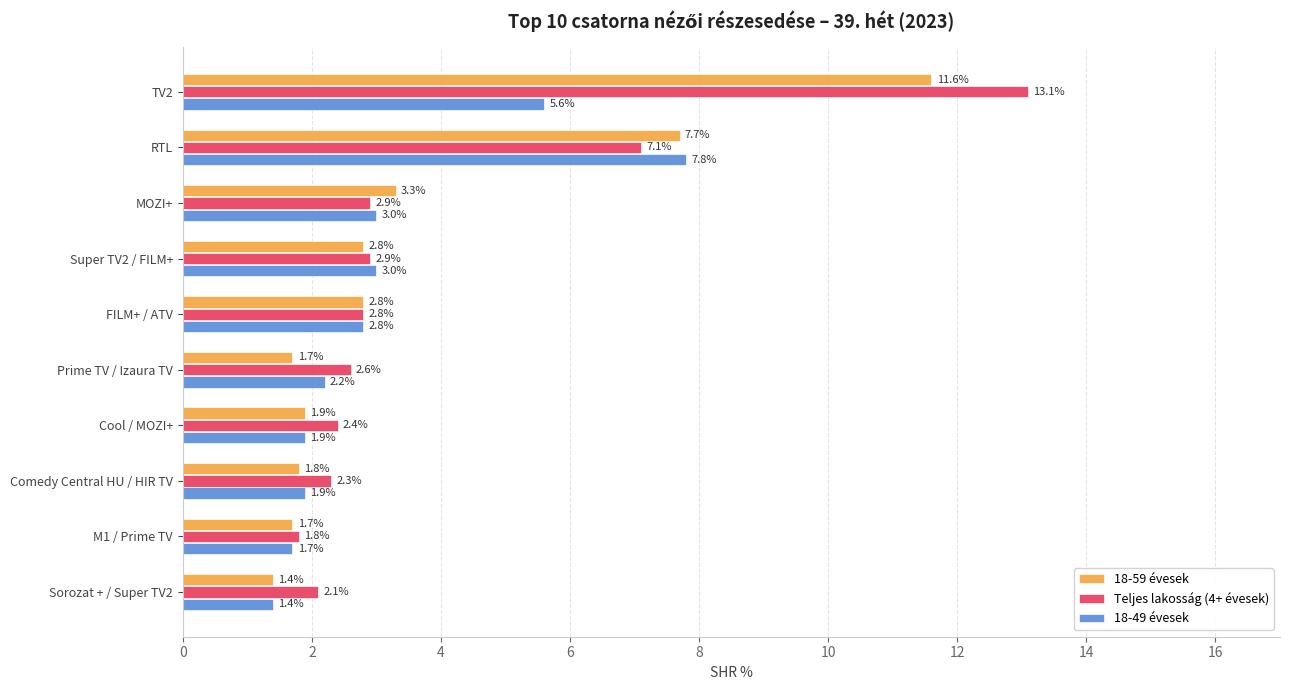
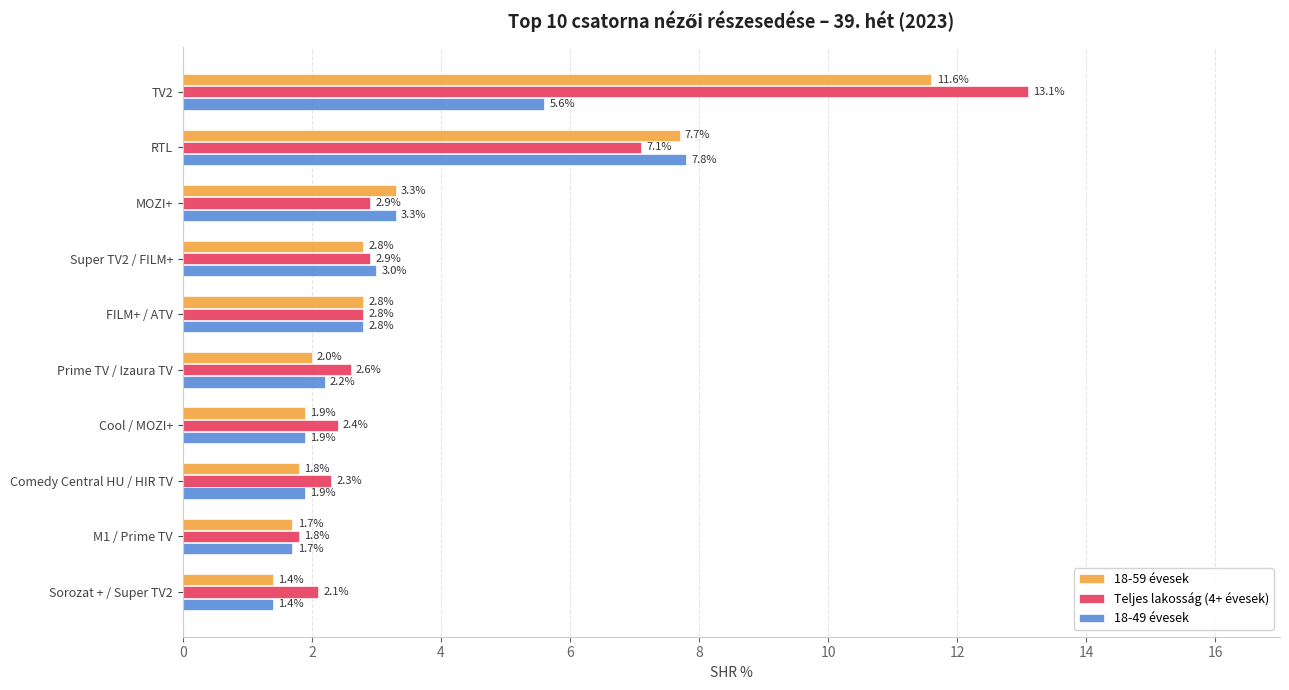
  {
    "18-59 évesek": {
      "TV2": "11.6%",
      "RTL": "7.7%",
      "MOZI+": "3.3%",
      "Super TV2 / FILM+": "2.8%",
      "FILM+ / ATV": "2.8%",
-     "Prime TV / Izaura TV": "1.7%",
+     "Prime TV / Izaura TV": "2.0%",
      "Cool / MOZI+": "1.9%",
      "Comedy Central HU / HIR TV": "1.8%",
      "M1 / Prime TV": "1.7%",
      "Sorozat + / Super TV2": "1.4%"
    },
    "Teljes lakosság (4+ évesek)": {
      "TV2": "13.1%",
      "RTL": "7.1%",
      "MOZI+": "2.9%",
      "Super TV2 / FILM+": "2.9%",
      "FILM+ / ATV": "2.8%",
      "Prime TV / Izaura TV": "2.6%",
      "Cool / MOZI+": "2.4%",
      "Comedy Central HU / HIR TV": "2.3%",
      "M1 / Prime TV": "1.8%",
      "Sorozat + / Super TV2": "2.1%"
    },
    "18-49 évesek": {
      "TV2": "5.6%",
      "RTL": "7.8%",
-     "MOZI+": "3.0%",
+     "MOZI+": "3.3%",
      "Super TV2 / FILM+": "3.0%",
      "FILM+ / ATV": "2.8%",
      "Prime TV / Izaura TV": "2.2%",
      "Cool / MOZI+": "1.9%",
      "Comedy Central HU / HIR TV": "1.9%",
      "M1 / Prime TV": "1.7%",
      "Sorozat + / Super TV2": "1.4%"
    }
  }
